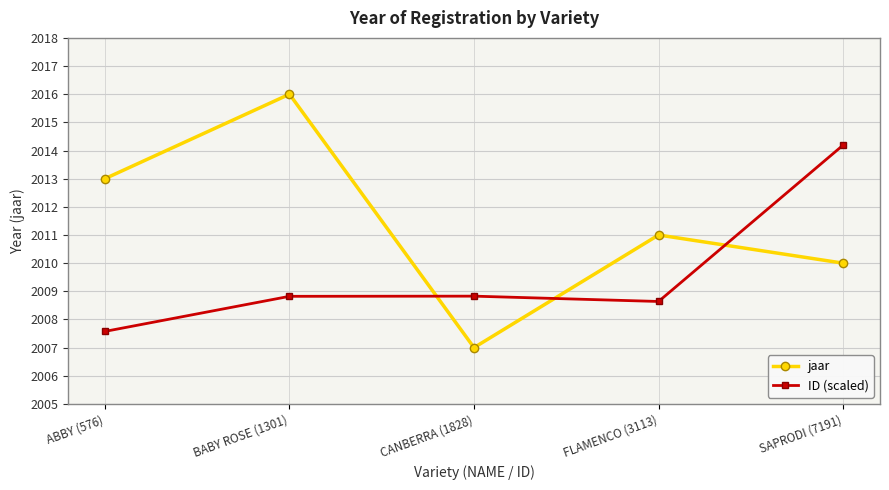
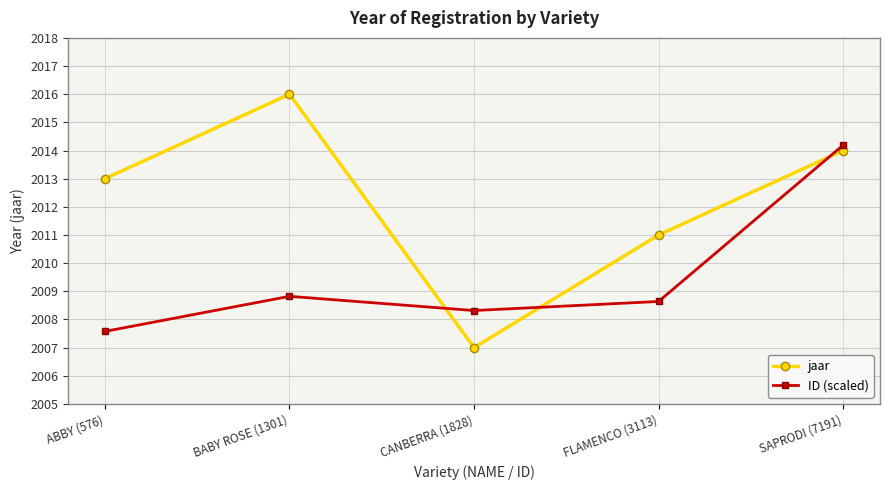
  {
    "jaar": {
      "ABBY (576)": 2013,
      "BABY ROSE (1301)": 2016,
      "CANBERRA (1828)": 2007,
      "FLAMENCO (3113)": 2011,
-     "SAPRODI (7191)": 2010
+     "SAPRODI (7191)": 2014
    },
    "ID (scaled)": {
      "ABBY (576)": 2007.6,
      "BABY ROSE (1301)": 2008.8,
-     "CANBERRA (1828)": 2008.8,
+     "CANBERRA (1828)": 2008.3,
      "FLAMENCO (3113)": 2008.6,
      "SAPRODI (7191)": 2014.2
    }
  }
